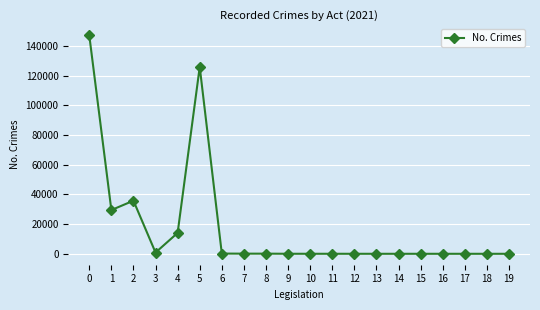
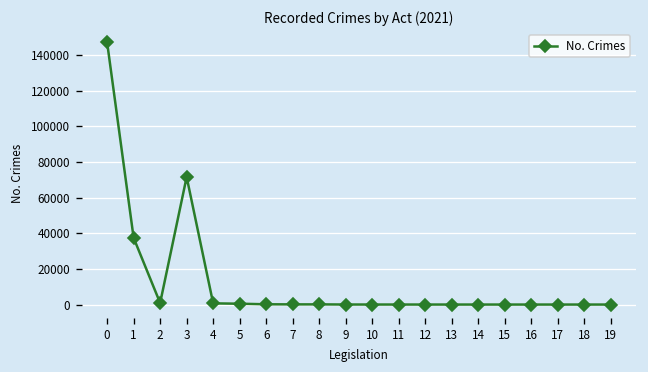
  {
    "0": 147000,
-   "1": 29000,
-   "2": 36000,
-   "3": 1000,
-   "4": 14000,
-   "5": 126000,
+   "1": 37000,
+   "2": 1000,
+   "3": 72000,
+   "4": 1000,
+   "5": 0,
    "6": 0,
    "7": 0,
    "8": 0,
    "9": 0,
    "10": 0,
    "11": 0,
    "12": 0,
    "13": 0,
    "14": 0,
    "15": 0,
    "16": 0,
    "17": 0,
    "18": 0,
    "19": 0
  }
